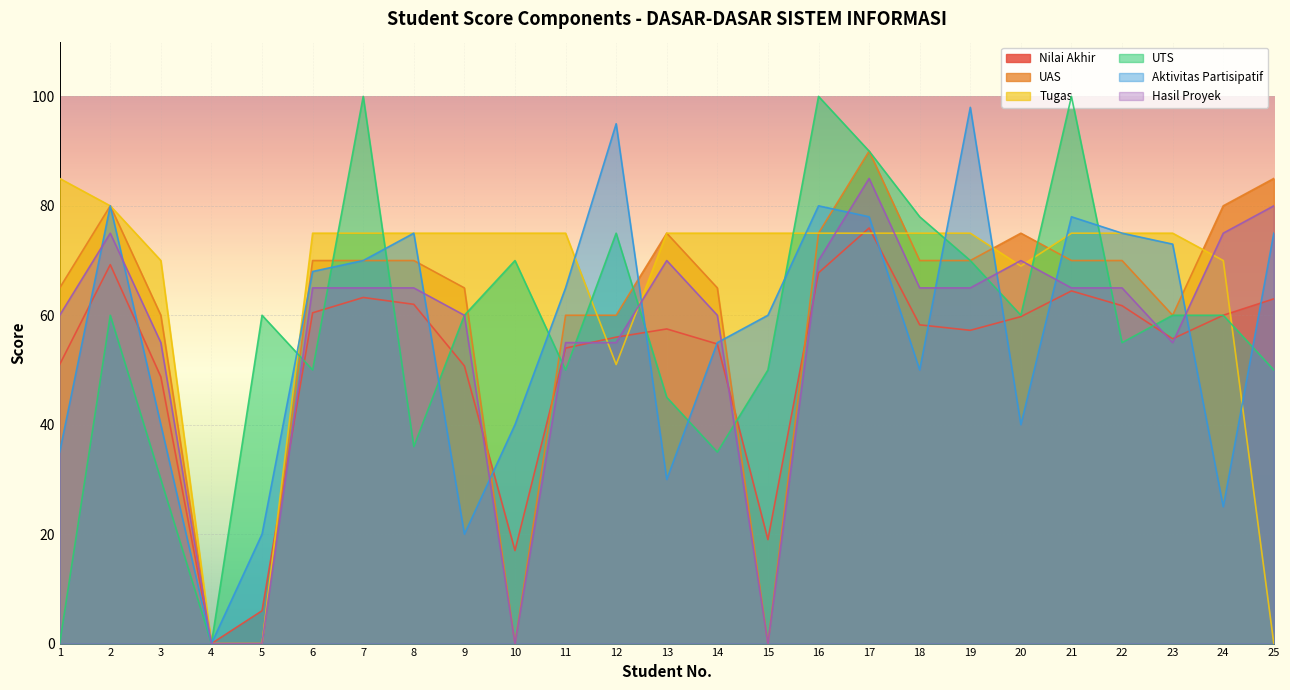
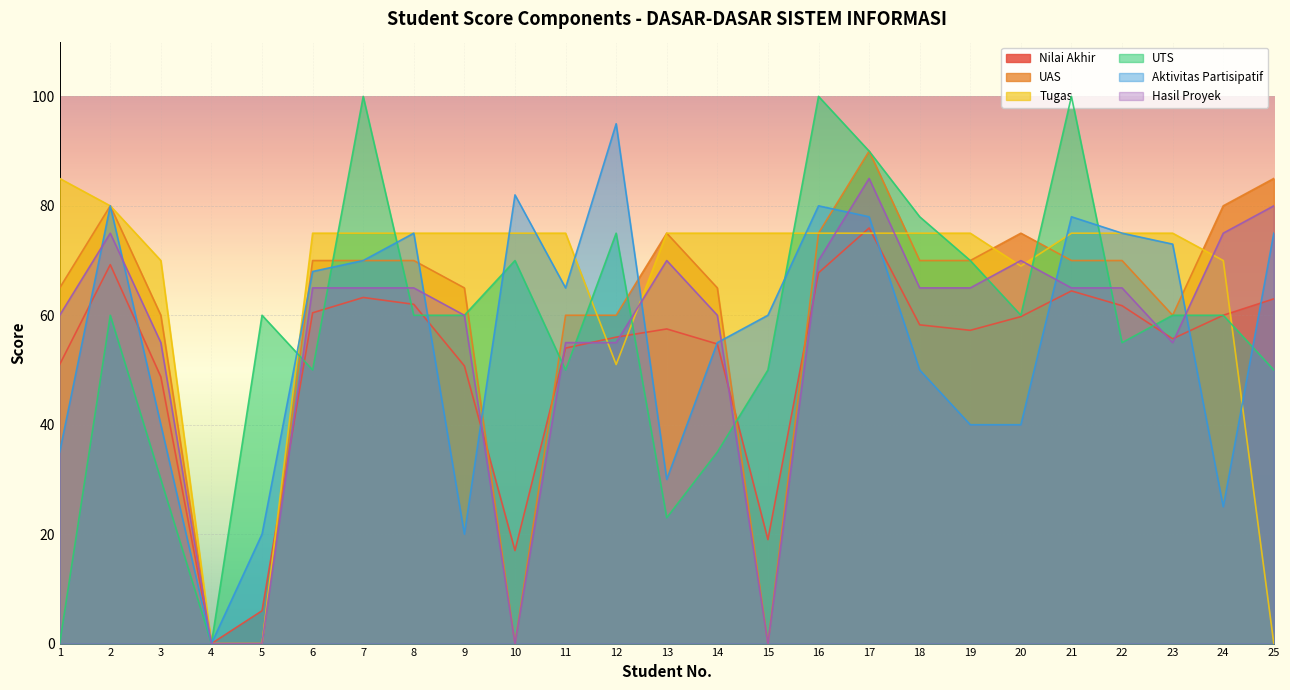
  {
    "Tugas": {
      "1": 85,
      "3": 70,
      "6": 75,
      "7": 75,
      "9": 75,
      "10": 75,
      "11": 75,
      "12": 51,
      "14": 75,
      "15": 75,
      "17": 75,
      "18": 75,
      "19": 75,
      "20": 69,
      "21": 75,
      "23": 75,
      "24": 70,
      "25": 0
    },
    "UTS": {
      "1": 0,
      "2": 60,
      "3": 30,
      "5": 60,
      "6": 50,
      "7": 100,
-     "8": 36,
+     "8": 60,
      "10": 70,
      "11": 50,
      "12": 75,
-     "13": 45,
+     "13": 23,
      "14": 35,
      "15": 50,
      "16": 100,
      "18": 78,
      "22": 55,
      "25": 50
    },
    "Aktivitas Partisipatif": {
      "1": 35,
      "3": 40,
      "5": 20,
      "6": 68,
      "9": 20,
-     "10": 40,
+     "10": 82,
      "11": 65,
      "12": 95,
      "13": 30,
      "15": 60,
      "16": 80,
      "17": 78,
      "18": 50,
-     "19": 98,
+     "19": 40,
      "20": 40,
      "21": 78,
      "23": 73,
      "24": 25,
      "25": 75
    },
    "Hasil Proyek": {
      "1": 60,
      "2": 75,
      "3": 55,
      "6": 65,
      "7": 65,
      "8": 65,
      "11": 55,
      "12": 55,
      "13": 70,
      "14": 60,
      "16": 70,
      "17": 85,
      "18": 65,
      "19": 65,
      "20": 70,
      "21": 65,
      "22": 65,
      "23": 55,
      "24": 75,
      "25": 80
    }
  }
